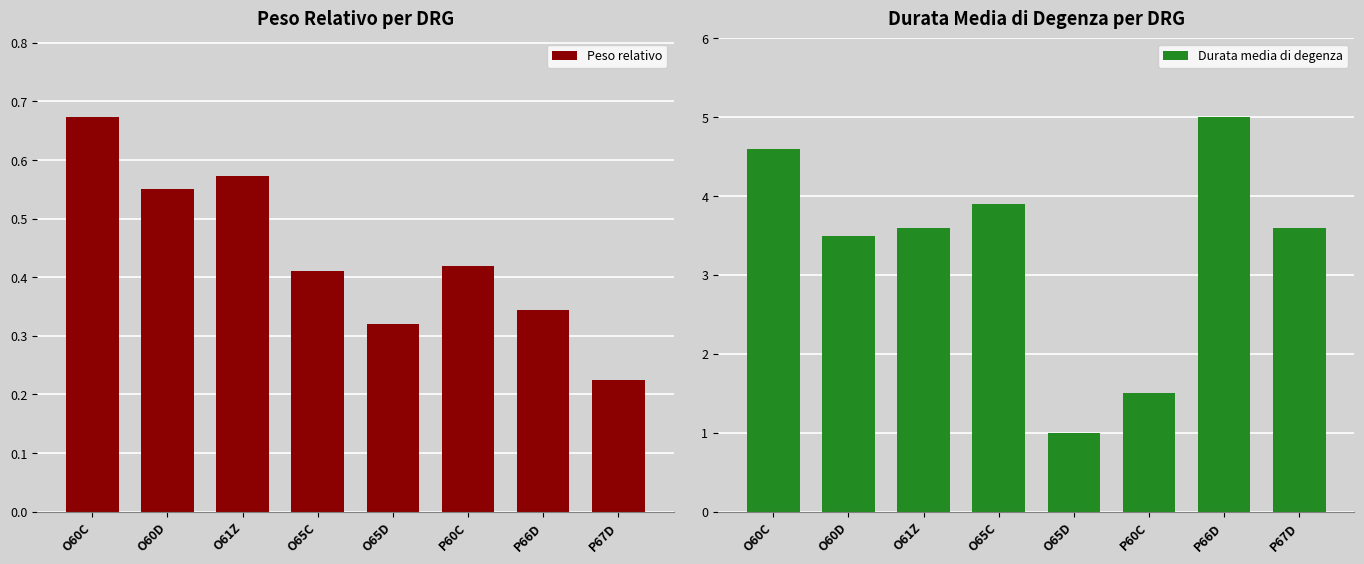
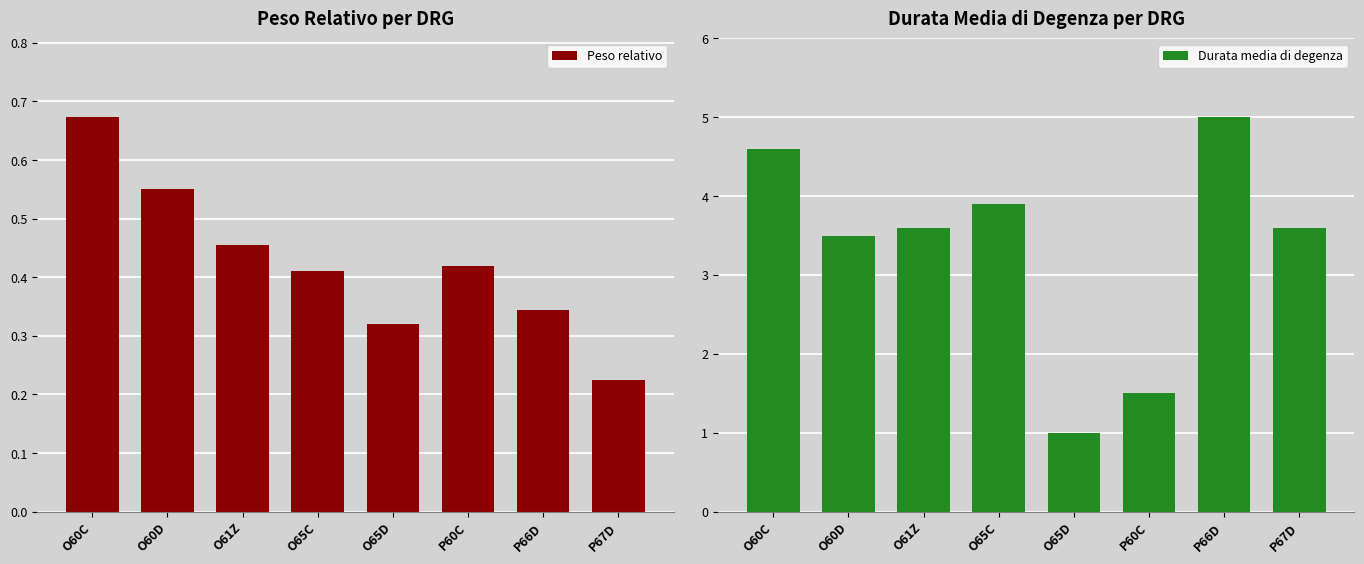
  {
    "Peso Relativo per DRG": {
      "O60C": 0.67,
      "O60D": 0.55,
-     "O61Z": 0.57,
+     "O61Z": 0.46,
      "O65C": 0.41,
      "O65D": 0.32,
      "P60C": 0.42,
      "P66D": 0.34,
      "P67D": 0.22
    },
    "Durata Media di Degenza per DRG": {
      "O60C": 4.6,
      "O60D": 3.5,
      "O61Z": 3.6,
      "O65C": 3.9,
      "O65D": 1.0,
      "P60C": 1.5,
      "P66D": 5.0,
      "P67D": 3.6
    }
  }
